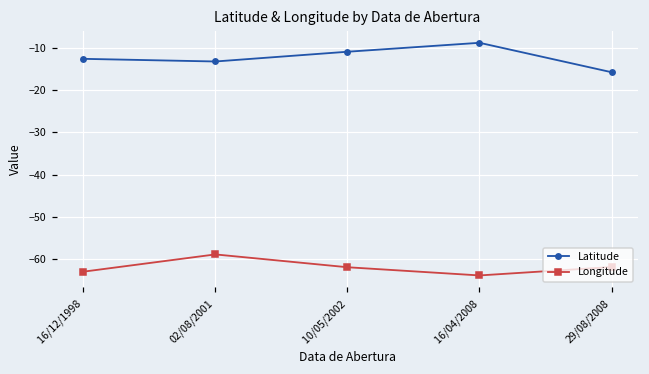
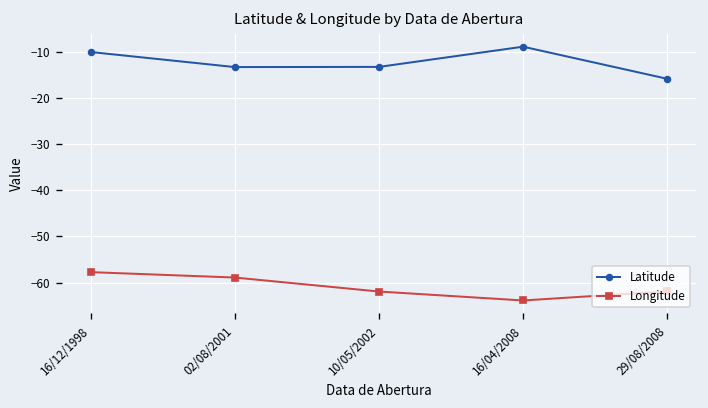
  {
    "Latitude": {
-     "16/12/1998": -13,
+     "16/12/1998": -10,
      "02/08/2001": -13,
-     "10/05/2002": -11,
+     "10/05/2002": -13,
      "16/04/2008": -9,
      "29/08/2008": -16
    },
    "Longitude": {
-     "16/12/1998": -63,
+     "16/12/1998": -58,
      "02/08/2001": -59,
      "10/05/2002": -62,
      "16/04/2008": -64
    }
  }
